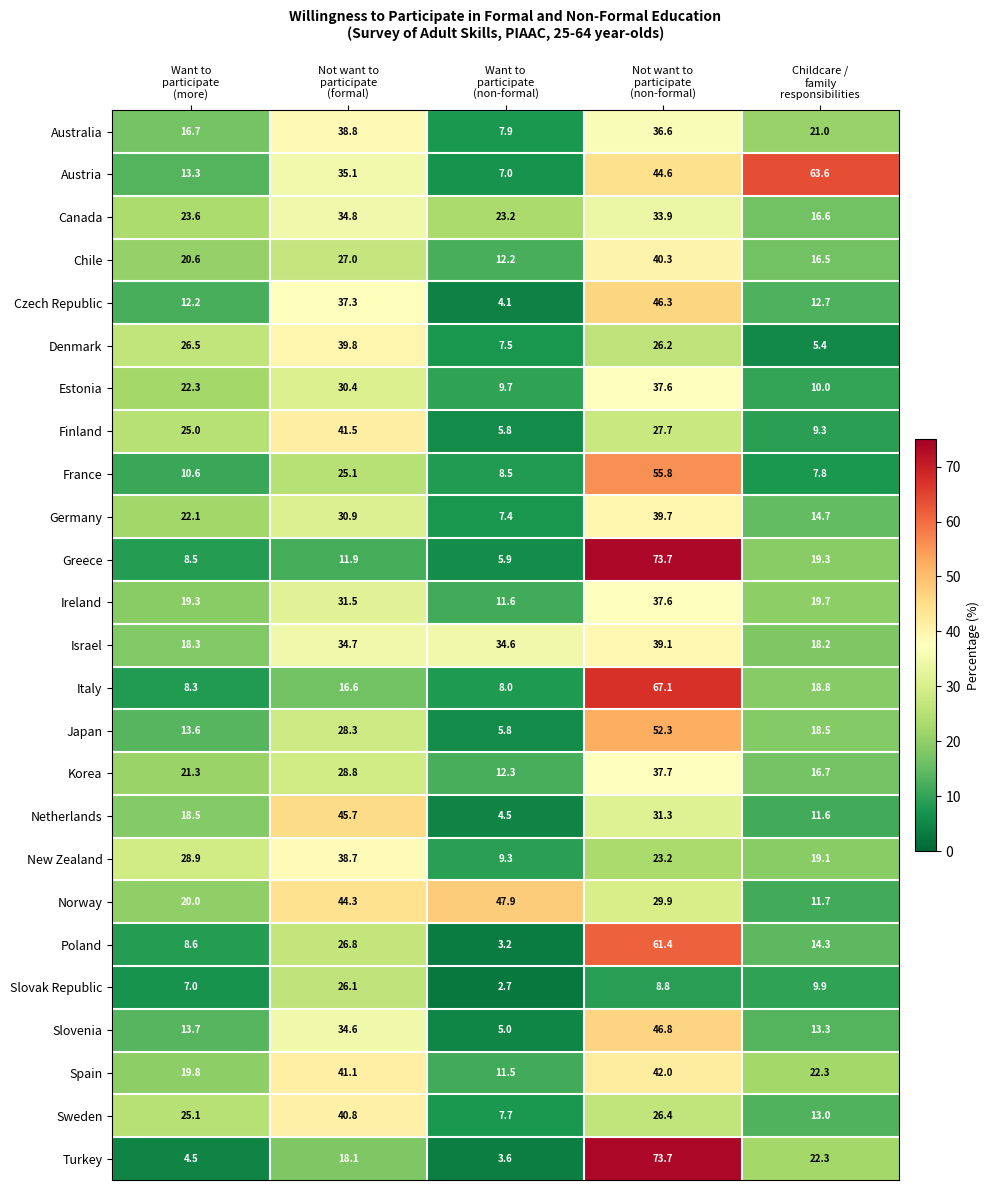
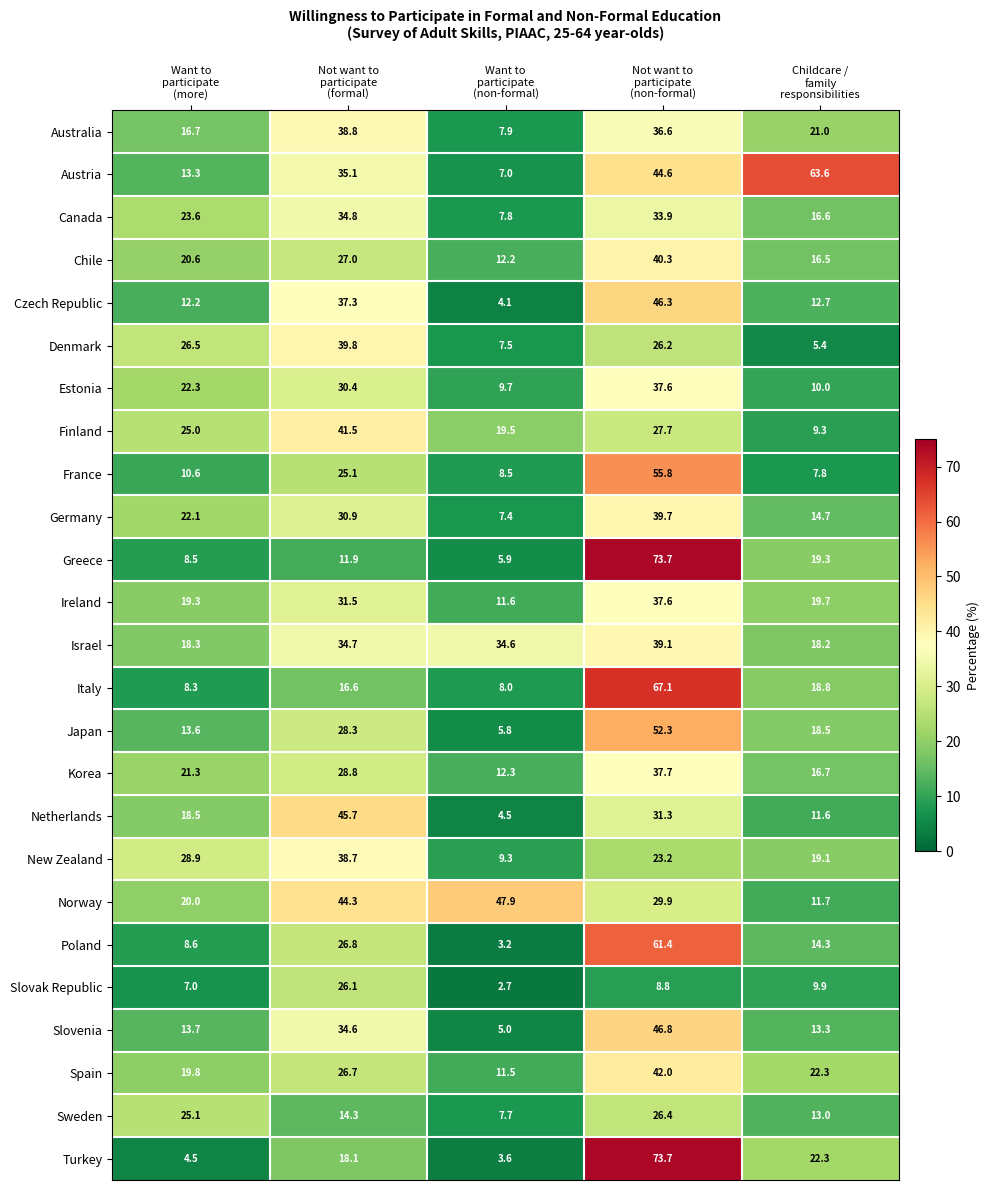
  {
    "Australia": {
      "Want to participate (more)": 16.7,
      "Not want to participate (formal)": 38.8,
      "Want to participate (non-formal)": 7.9,
      "Not want to participate (non-formal)": 36.6,
      "Childcare / family responsibilities": 21.0
    },
    "Austria": {
      "Want to participate (more)": 13.3,
      "Not want to participate (formal)": 35.1,
      "Want to participate (non-formal)": 7.0,
      "Not want to participate (non-formal)": 44.6,
      "Childcare / family responsibilities": 63.6
    },
    "Canada": {
      "Want to participate (more)": 23.6,
      "Not want to participate (formal)": 34.8,
-     "Want to participate (non-formal)": 23.2,
+     "Want to participate (non-formal)": 7.8,
      "Not want to participate (non-formal)": 33.9,
      "Childcare / family responsibilities": 16.6
    },
    "Chile": {
      "Want to participate (more)": 20.6,
      "Not want to participate (formal)": 27.0,
      "Want to participate (non-formal)": 12.2,
      "Not want to participate (non-formal)": 40.3,
      "Childcare / family responsibilities": 16.5
    },
    "Czech Republic": {
      "Want to participate (more)": 12.2,
      "Not want to participate (formal)": 37.3,
      "Want to participate (non-formal)": 4.1,
      "Not want to participate (non-formal)": 46.3,
      "Childcare / family responsibilities": 12.7
    },
    "Denmark": {
      "Want to participate (more)": 26.5,
      "Not want to participate (formal)": 39.8,
      "Want to participate (non-formal)": 7.5,
      "Not want to participate (non-formal)": 26.2,
      "Childcare / family responsibilities": 5.4
    },
    "Estonia": {
      "Want to participate (more)": 22.3,
      "Not want to participate (formal)": 30.4,
      "Want to participate (non-formal)": 9.7,
      "Not want to participate (non-formal)": 37.6,
      "Childcare / family responsibilities": 10.0
    },
    "Finland": {
      "Want to participate (more)": 25.0,
      "Not want to participate (formal)": 41.5,
-     "Want to participate (non-formal)": 5.8,
+     "Want to participate (non-formal)": 19.5,
      "Not want to participate (non-formal)": 27.7,
      "Childcare / family responsibilities": 9.3
    },
    "France": {
      "Want to participate (more)": 10.6,
      "Not want to participate (formal)": 25.1,
      "Want to participate (non-formal)": 8.5,
      "Not want to participate (non-formal)": 55.8,
      "Childcare / family responsibilities": 7.8
    },
    "Germany": {
      "Want to participate (more)": 22.1,
      "Not want to participate (formal)": 30.9,
      "Want to participate (non-formal)": 7.4,
      "Not want to participate (non-formal)": 39.7,
      "Childcare / family responsibilities": 14.7
    },
    "Greece": {
      "Want to participate (more)": 8.5,
      "Not want to participate (formal)": 11.9,
      "Want to participate (non-formal)": 5.9,
      "Not want to participate (non-formal)": 73.7,
      "Childcare / family responsibilities": 19.3
    },
    "Ireland": {
      "Want to participate (more)": 19.3,
      "Not want to participate (formal)": 31.5,
      "Want to participate (non-formal)": 11.6,
      "Not want to participate (non-formal)": 37.6,
      "Childcare / family responsibilities": 19.7
    },
    "Israel": {
      "Want to participate (more)": 18.3,
      "Not want to participate (formal)": 34.7,
      "Want to participate (non-formal)": 34.6,
      "Not want to participate (non-formal)": 39.1,
      "Childcare / family responsibilities": 18.2
    },
    "Italy": {
      "Want to participate (more)": 8.3,
      "Not want to participate (formal)": 16.6,
      "Want to participate (non-formal)": 8.0,
      "Not want to participate (non-formal)": 67.1,
      "Childcare / family responsibilities": 18.8
    },
    "Japan": {
      "Want to participate (more)": 13.6,
      "Not want to participate (formal)": 28.3,
      "Want to participate (non-formal)": 5.8,
      "Not want to participate (non-formal)": 52.3,
      "Childcare / family responsibilities": 18.5
    },
    "Korea": {
      "Want to participate (more)": 21.3,
      "Not want to participate (formal)": 28.8,
      "Want to participate (non-formal)": 12.3,
      "Not want to participate (non-formal)": 37.7,
      "Childcare / family responsibilities": 16.7
    },
    "Netherlands": {
      "Want to participate (more)": 18.5,
      "Not want to participate (formal)": 45.7,
      "Want to participate (non-formal)": 4.5,
      "Not want to participate (non-formal)": 31.3,
      "Childcare / family responsibilities": 11.6
    },
    "New Zealand": {
      "Want to participate (more)": 28.9,
      "Not want to participate (formal)": 38.7,
      "Want to participate (non-formal)": 9.3,
      "Not want to participate (non-formal)": 23.2,
      "Childcare / family responsibilities": 19.1
    },
    "Norway": {
      "Want to participate (more)": 20.0,
      "Not want to participate (formal)": 44.3,
      "Want to participate (non-formal)": 47.9,
      "Not want to participate (non-formal)": 29.9,
      "Childcare / family responsibilities": 11.7
    },
    "Poland": {
      "Want to participate (more)": 8.6,
      "Not want to participate (formal)": 26.8,
      "Want to participate (non-formal)": 3.2,
      "Not want to participate (non-formal)": 61.4,
      "Childcare / family responsibilities": 14.3
    },
    "Slovak Republic": {
      "Want to participate (more)": 7.0,
      "Not want to participate (formal)": 26.1,
      "Want to participate (non-formal)": 2.7,
      "Not want to participate (non-formal)": 8.8,
      "Childcare / family responsibilities": 9.9
    },
    "Slovenia": {
      "Want to participate (more)": 13.7,
      "Not want to participate (formal)": 34.6,
      "Want to participate (non-formal)": 5.0,
      "Not want to participate (non-formal)": 46.8,
      "Childcare / family responsibilities": 13.3
    },
    "Spain": {
      "Want to participate (more)": 19.8,
-     "Not want to participate (formal)": 41.1,
+     "Not want to participate (formal)": 26.7,
      "Want to participate (non-formal)": 11.5,
      "Not want to participate (non-formal)": 42.0,
      "Childcare / family responsibilities": 22.3
    },
    "Sweden": {
      "Want to participate (more)": 25.1,
-     "Not want to participate (formal)": 40.8,
+     "Not want to participate (formal)": 14.3,
      "Want to participate (non-formal)": 7.7,
      "Not want to participate (non-formal)": 26.4,
      "Childcare / family responsibilities": 13.0
    },
    "Turkey": {
      "Want to participate (more)": 4.5,
      "Not want to participate (formal)": 18.1,
      "Want to participate (non-formal)": 3.6,
      "Not want to participate (non-formal)": 73.7,
      "Childcare / family responsibilities": 22.3
    }
  }
